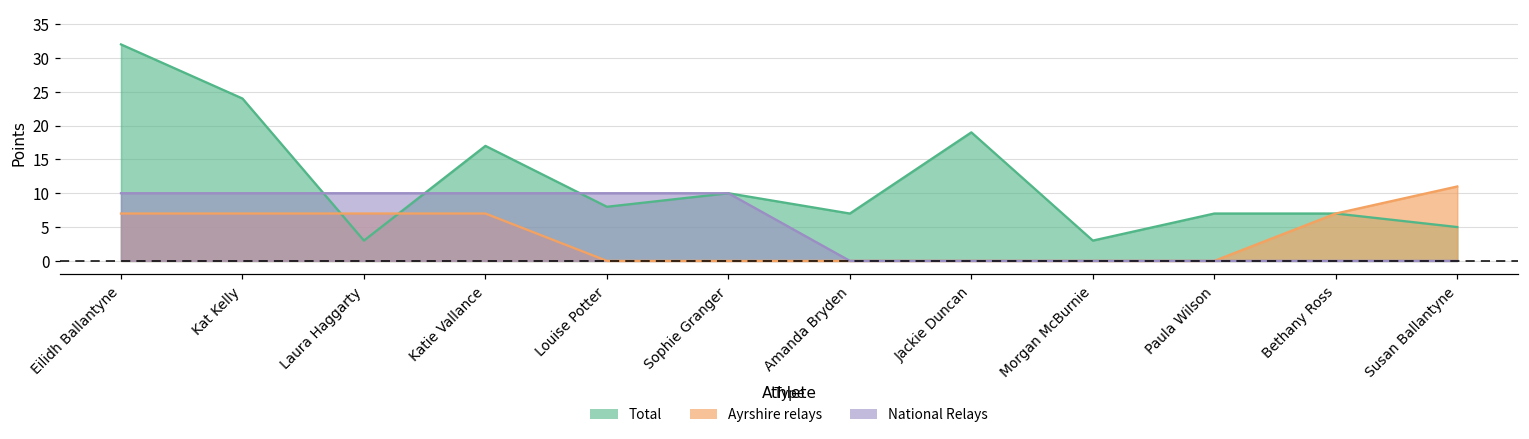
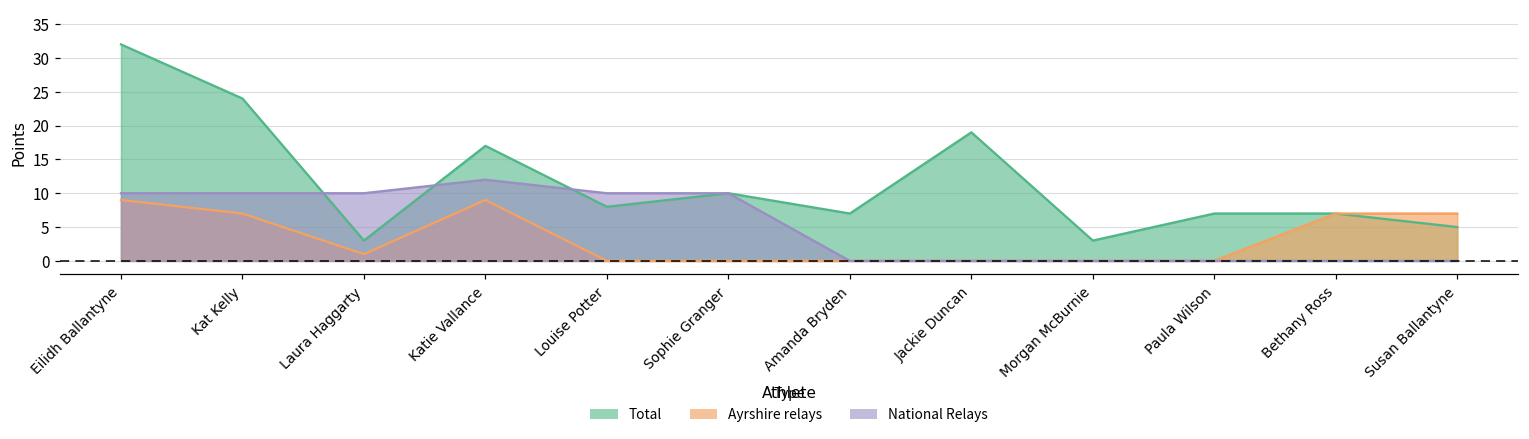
  {
    "Total": {
      "Eilidh Ballantyne": 32,
      "Kat Kelly": 24,
      "Laura Haggarty": 3,
      "Katie Vallance": 17,
      "Louise Potter": 8,
      "Amanda Bryden": 7,
      "Jackie Duncan": 19,
      "Morgan McBurnie": 3,
      "Paula Wilson": 7,
      "Susan Ballantyne": 5
    },
    "Ayrshire relays": {
-     "Eilidh Ballantyne": 7,
+     "Eilidh Ballantyne": 9,
      "Kat Kelly": 7,
-     "Laura Haggarty": 7,
-     "Katie Vallance": 7,
+     "Laura Haggarty": 1,
+     "Katie Vallance": 9,
      "Louise Potter": 0,
      "Sophie Granger": 0,
-     "Susan Ballantyne": 11
+     "Susan Ballantyne": 7
    },
    "National Relays": {
      "Eilidh Ballantyne": 10,
      "Kat Kelly": 10,
      "Laura Haggarty": 10,
-     "Katie Vallance": 10,
+     "Katie Vallance": 12,
      "Louise Potter": 10,
      "Bethany Ross": 0,
      "Susan Ballantyne": 0
    }
  }
